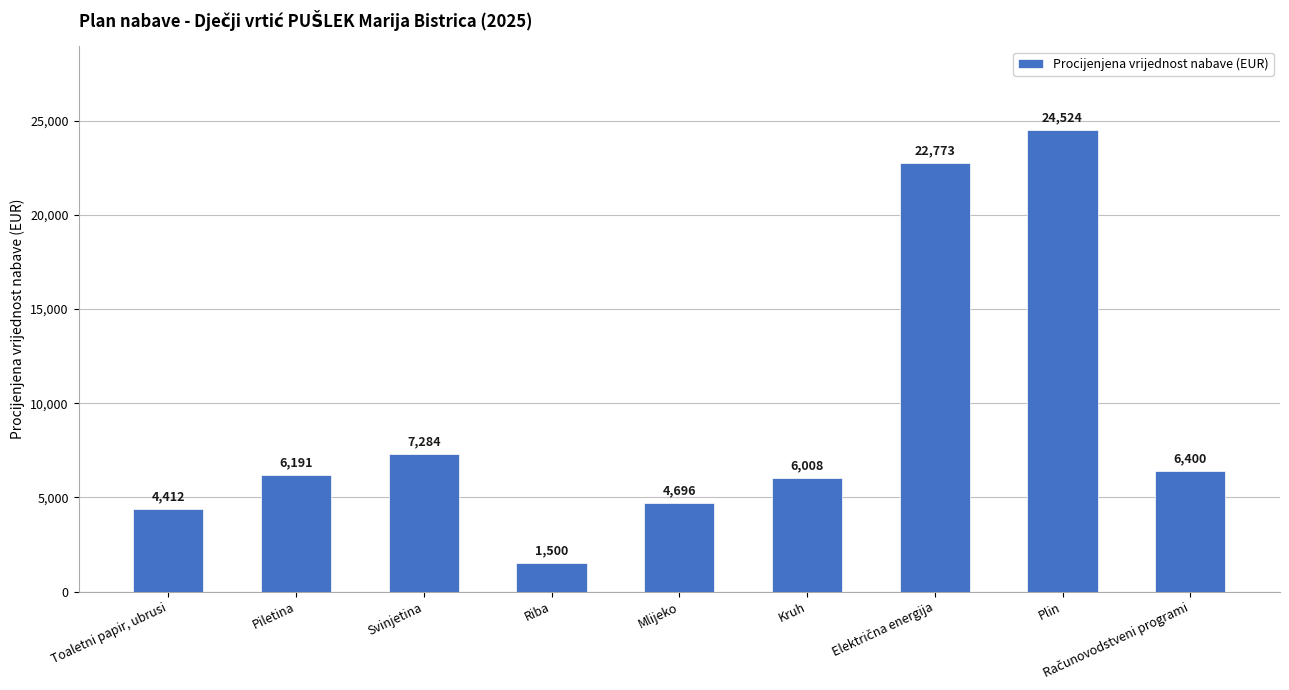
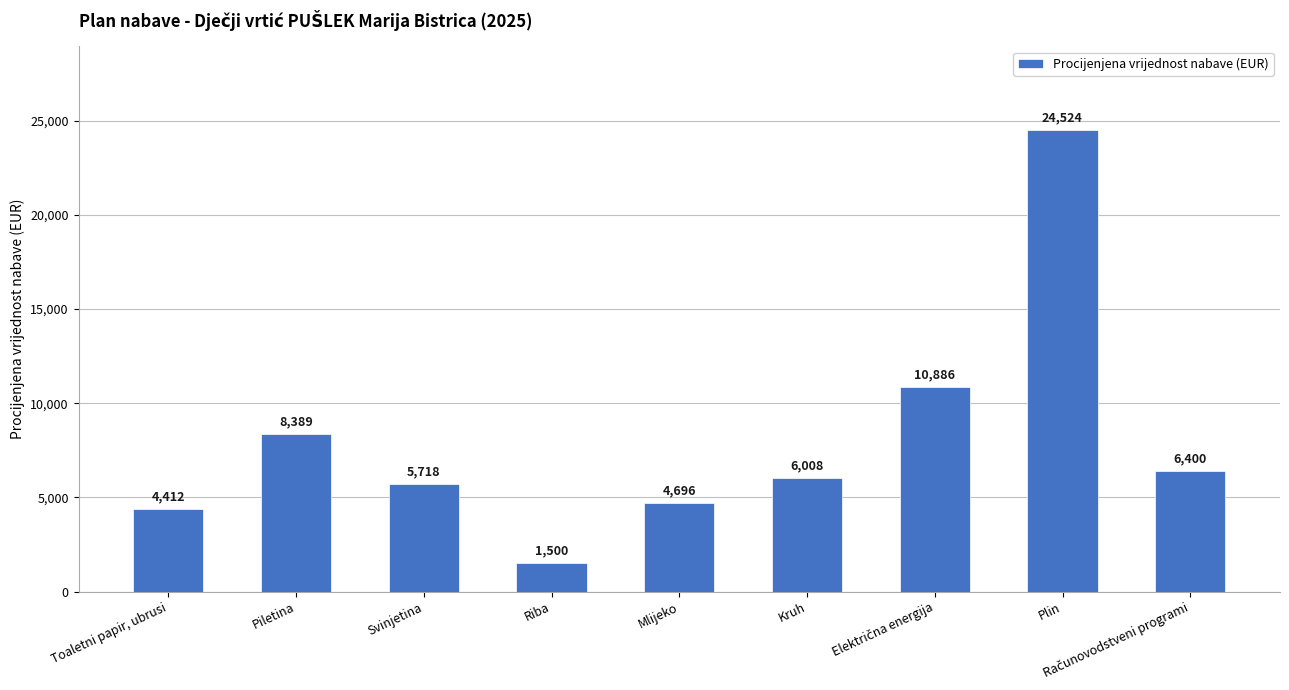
  {
    "Toaletni papir, ubrusi": "4,412",
-   "Piletina": "6,191",
-   "Svinjetina": "7,284",
+   "Piletina": "8,389",
+   "Svinjetina": "5,718",
    "Riba": "1,500",
    "Mlijeko": "4,696",
    "Kruh": "6,008",
-   "Električna energija": "22,773",
+   "Električna energija": "10,886",
    "Plin": "24,524",
    "Računovodstveni programi": "6,400"
  }
